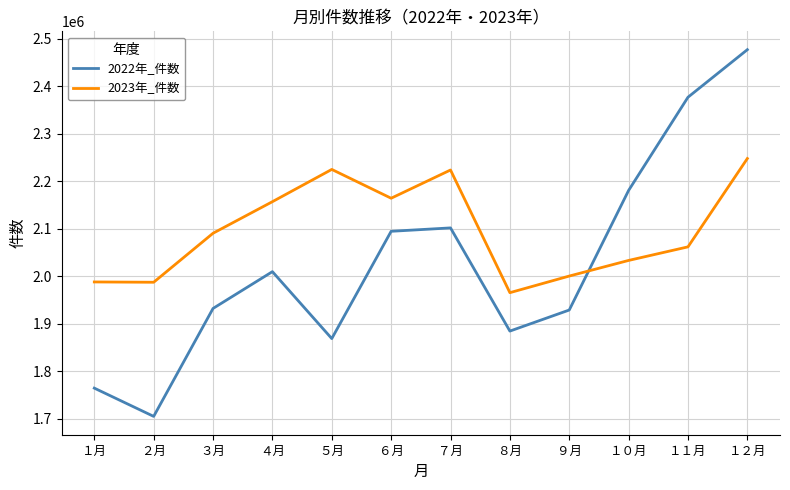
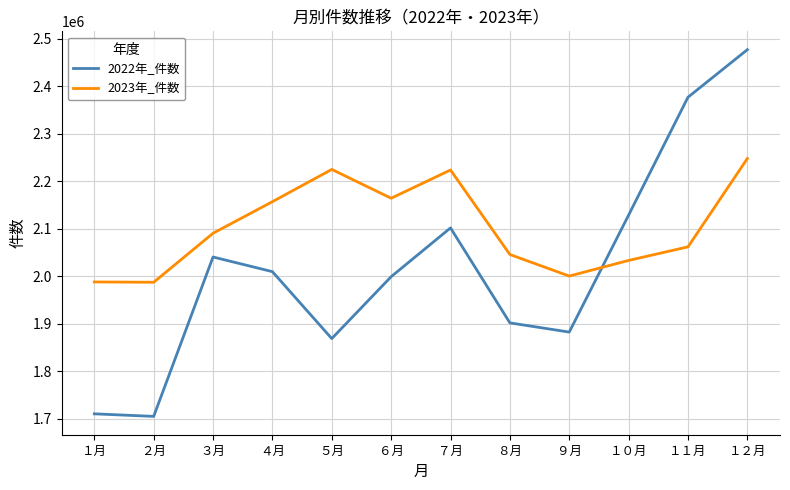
  {
    "2022年_件数": {
-     "１月": 1760000,
+     "１月": 1710000,
      "２月": 1700000,
-     "３月": 1930000,
+     "３月": 2040000,
      "４月": 2010000,
      "５月": 1870000,
-     "６月": 2090000,
+     "６月": 2000000,
      "７月": 2100000,
-     "８月": 1880000,
-     "９月": 1930000,
-     "１０月": 2180000,
+     "８月": 1900000,
+     "９月": 1880000,
+     "１０月": 2130000,
      "１１月": 2380000,
      "１２月": 2480000
    },
    "2023年_件数": {
      "１月": 1990000,
      "２月": 1990000,
      "３月": 2090000,
      "４月": 2160000,
      "５月": 2220000,
      "６月": 2160000,
      "７月": 2220000,
-     "８月": 1960000,
+     "８月": 2050000,
      "９月": 2000000,
      "１０月": 2030000,
      "１１月": 2060000,
      "１２月": 2250000
    }
  }
